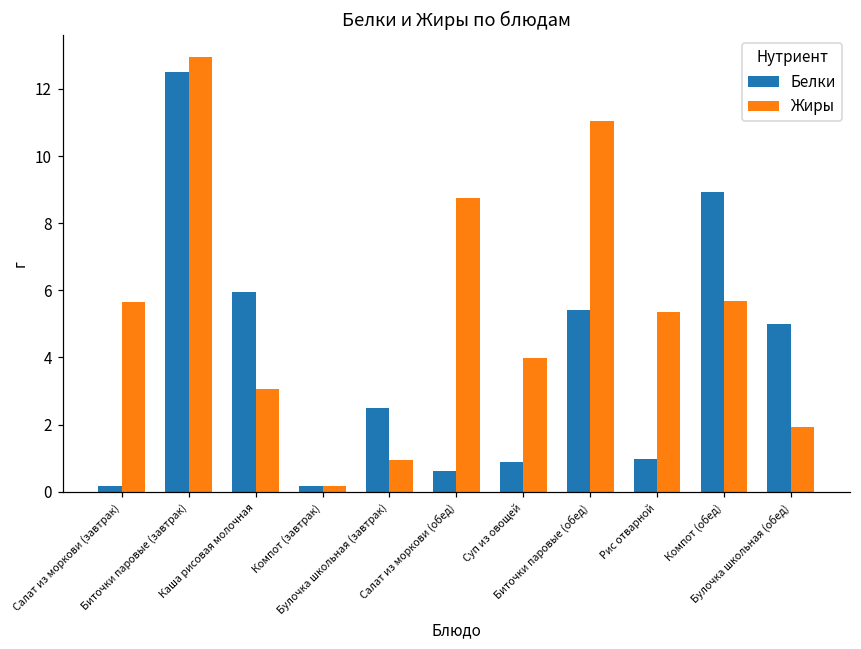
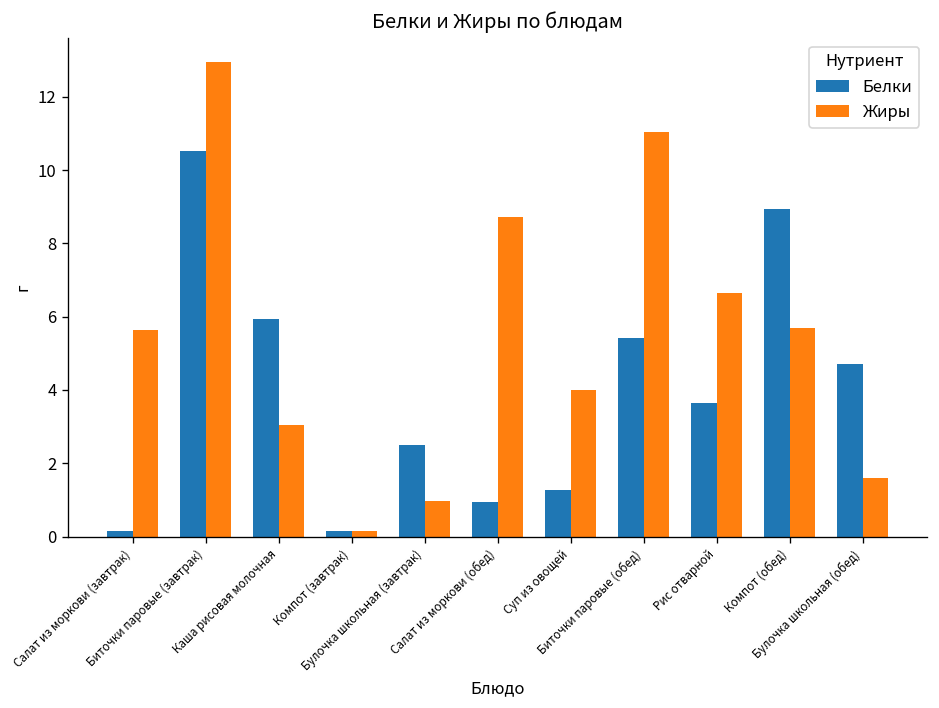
  {
    "Белки": {
      "Салат из моркови (завтрак)": 0.2,
-     "Биточки паровые (завтрак)": 12.5,
+     "Биточки паровые (завтрак)": 10.5,
      "Каша рисовая молочная": 6.0,
      "Компот (завтрак)": 0.2,
      "Булочка школьная (завтрак)": 2.5,
-     "Салат из моркови (обед)": 0.6,
-     "Суп из овощей": 0.9,
+     "Салат из моркови (обед)": 0.9,
+     "Суп из овощей": 1.3,
      "Биточки паровые (обед)": 5.4,
-     "Рис отварной": 1.0,
+     "Рис отварной": 3.7,
      "Компот (обед)": 8.9,
-     "Булочка школьная (обед)": 5.0
+     "Булочка школьная (обед)": 4.7
    },
    "Жиры": {
      "Салат из моркови (завтрак)": 5.6,
      "Биточки паровые (завтрак)": 13.0,
      "Каша рисовая молочная": 3.1,
      "Компот (завтрак)": 0.2,
      "Булочка школьная (завтрак)": 1.0,
      "Салат из моркови (обед)": 8.7,
      "Суп из овощей": 4.0,
      "Биточки паровые (обед)": 11.1,
-     "Рис отварной": 5.4,
+     "Рис отварной": 6.7,
      "Компот (обед)": 5.7,
-     "Булочка школьная (обед)": 1.9
+     "Булочка школьная (обед)": 1.6
    }
  }
